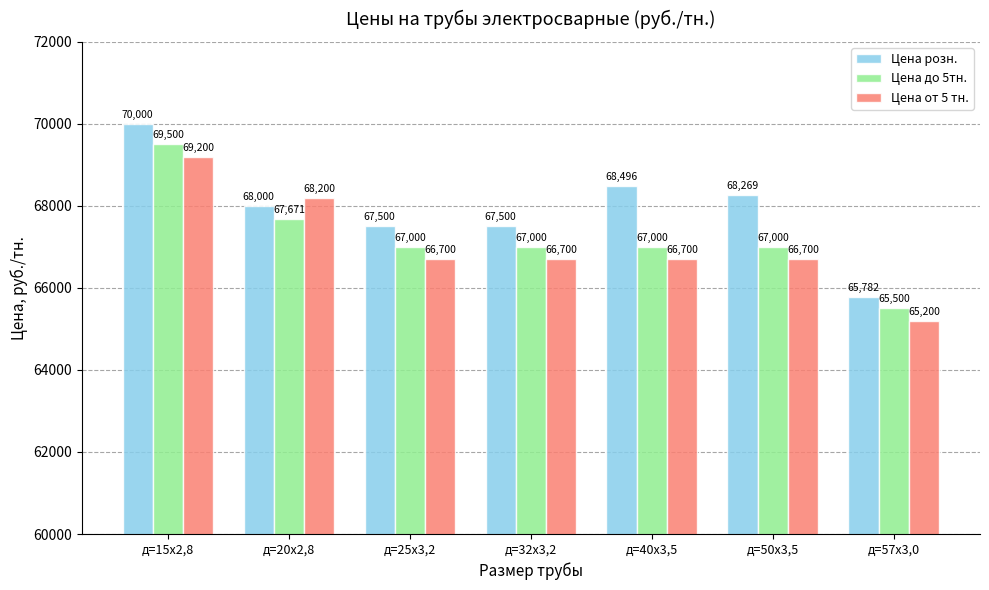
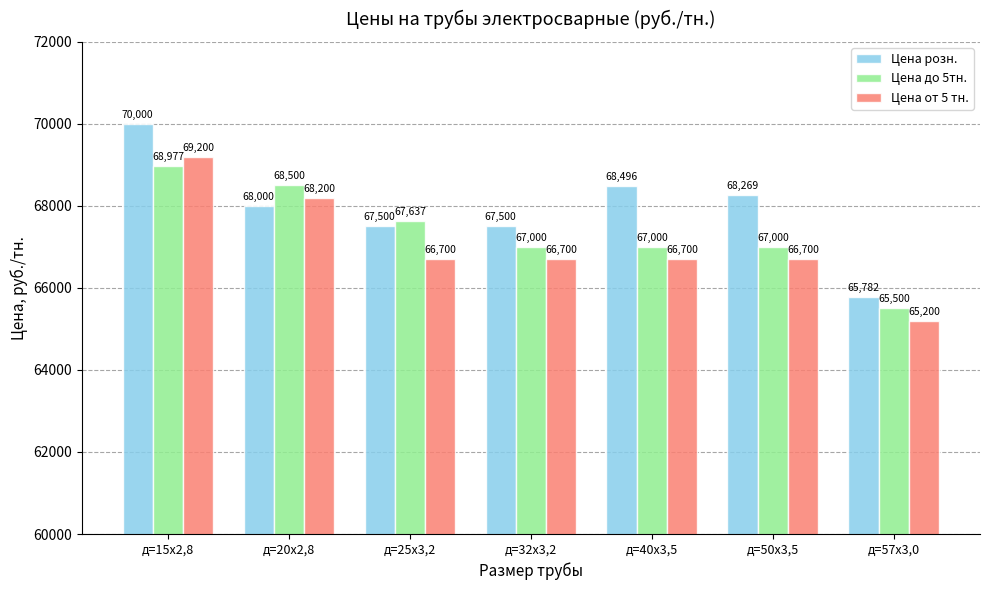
  {
    "Цена розн.": {
      "д=15х2,8": "70,000",
      "д=20х2,8": "68,000",
      "д=25х3,2": "67,500",
      "д=32х3,2": "67,500",
      "д=40х3,5": "68,496",
      "д=50х3,5": "68,269",
      "д=57х3,0": "65,782"
    },
    "Цена до 5тн.": {
-     "д=15х2,8": "69,500",
-     "д=20х2,8": "67,671",
-     "д=25х3,2": "67,000",
+     "д=15х2,8": "68,977",
+     "д=20х2,8": "68,500",
+     "д=25х3,2": "67,637",
      "д=32х3,2": "67,000",
      "д=40х3,5": "67,000",
      "д=50х3,5": "67,000",
      "д=57х3,0": "65,500"
    },
    "Цена от 5 тн.": {
      "д=15х2,8": "69,200",
      "д=20х2,8": "68,200",
      "д=25х3,2": "66,700",
      "д=32х3,2": "66,700",
      "д=40х3,5": "66,700",
      "д=50х3,5": "66,700",
      "д=57х3,0": "65,200"
    }
  }
